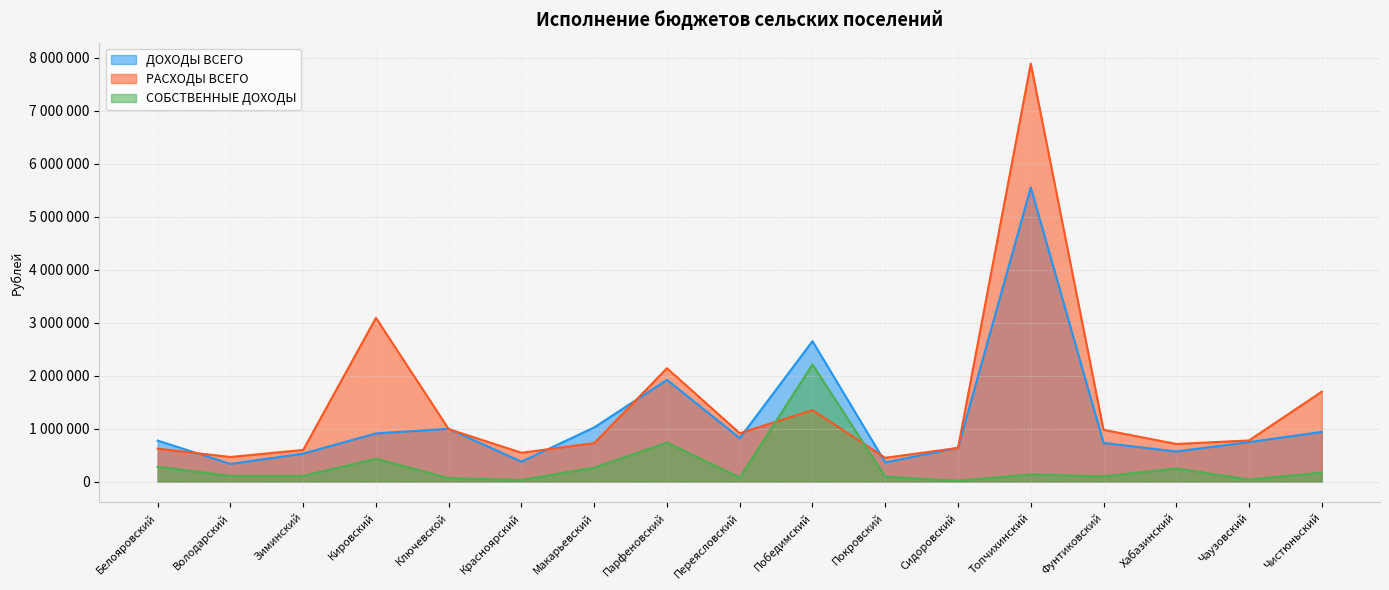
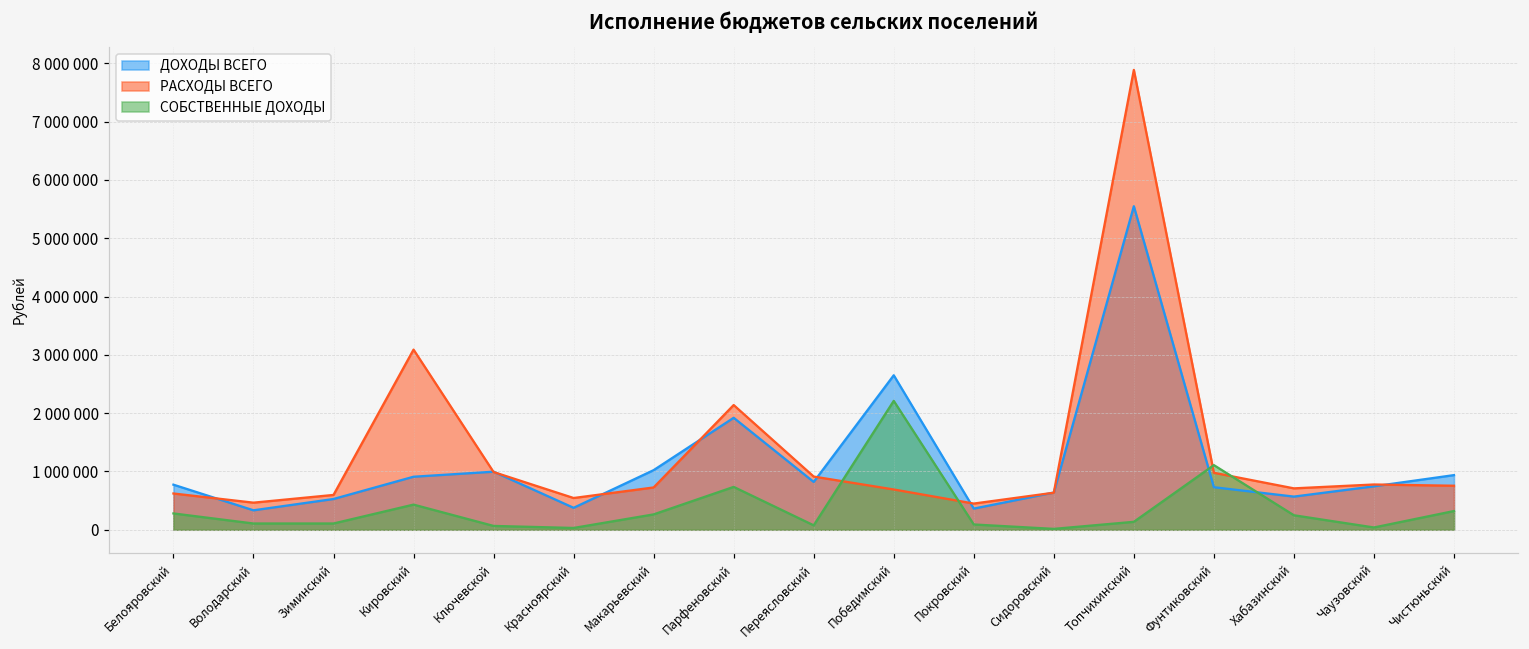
  {
    "ДОХОДЫ ВСЕГО": {
      "Белояровский": 800000,
      "Володарский": 300000,
      "Зиминский": 500000,
      "Кировский": 900000,
      "Красноярский": 400000,
      "Макарьевский": 1000000,
      "Парфеновский": 1900000,
      "Переясловский": 800000,
      "Победимский": 2600000,
      "Покровский": 400000,
      "Топчихинский": 5500000,
      "Фунтиковский": 700000,
      "Хабазинский": 600000,
      "Чистюньский": 900000
    },
    "РАСХОДЫ ВСЕГО": {
      "Белояровский": 600000,
      "Володарский": 500000,
      "Зиминский": 600000,
      "Кировский": 3100000,
      "Красноярский": 500000,
      "Макарьевский": 700000,
      "Парфеновский": 2100000,
      "Переясловский": 900000,
-     "Победимский": 1300000,
+     "Победимский": 700000,
      "Покровский": 400000,
      "Топчихинский": 7900000,
      "Фунтиковский": 1000000,
      "Хабазинский": 700000,
-     "Чистюньский": 1700000
+     "Чистюньский": 800000
    },
    "СОБСТВЕННЫЕ ДОХОДЫ": {
      "Белояровский": 300000,
      "Володарский": 100000,
      "Зиминский": 100000,
      "Кировский": 400000,
      "Ключевской": 100000,
      "Красноярский": 0,
      "Макарьевский": 300000,
      "Парфеновский": 700000,
      "Переясловский": 100000,
      "Победимский": 2200000,
      "Покровский": 100000,
      "Сидоровский": 0,
      "Топчихинский": 100000,
-     "Фунтиковский": 100000,
+     "Фунтиковский": 1100000,
      "Хабазинский": 200000,
      "Чаузовский": 0,
-     "Чистюньский": 200000
+     "Чистюньский": 300000
    }
  }
